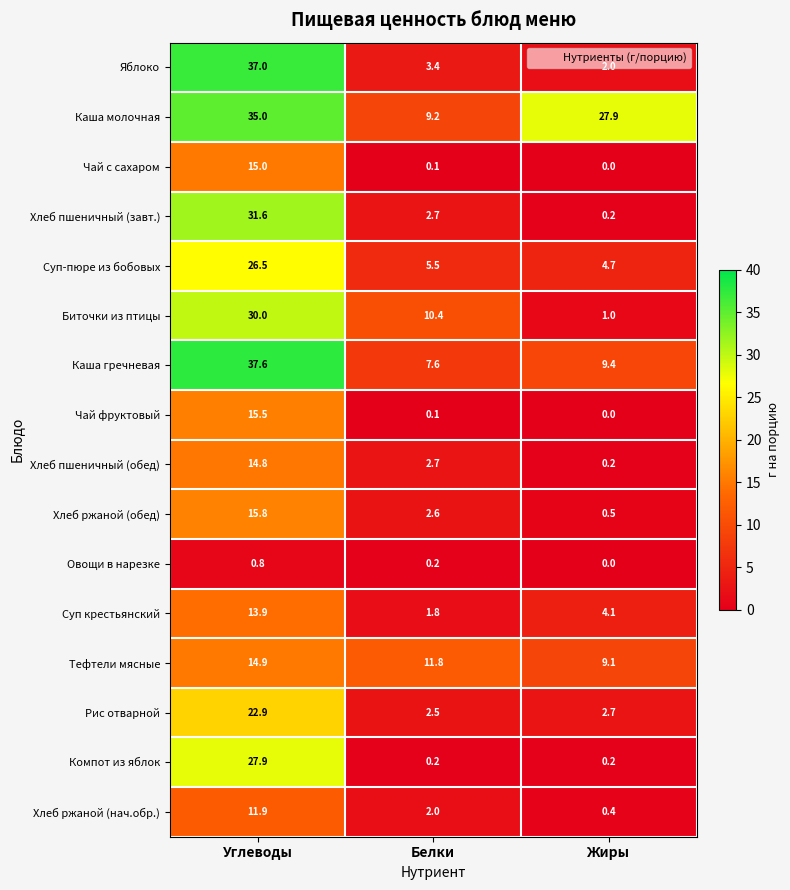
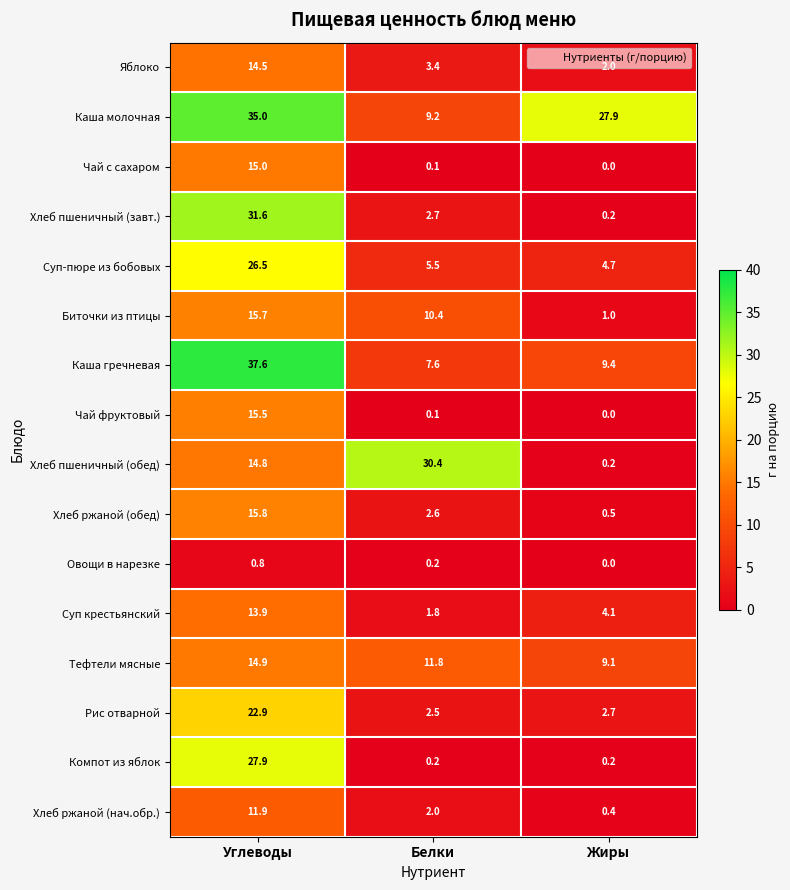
  {
    "Яблоко": {
-     "Углеводы": 37.0,
+     "Углеводы": 14.5,
      "Белки": 3.4
    },
    "Каша молочная": {
      "Углеводы": 35.0,
      "Белки": 9.2,
      "Жиры": 27.9
    },
    "Чай с сахаром": {
      "Углеводы": 15.0,
      "Белки": 0.1,
      "Жиры": 0.0
    },
    "Хлеб пшеничный (завт.)": {
      "Углеводы": 31.6,
      "Белки": 2.7,
      "Жиры": 0.2
    },
    "Суп-пюре из бобовых": {
      "Углеводы": 26.5,
      "Белки": 5.5,
      "Жиры": 4.7
    },
    "Биточки из птицы": {
-     "Углеводы": 30.0,
+     "Углеводы": 15.7,
      "Белки": 10.4,
      "Жиры": 1.0
    },
    "Каша гречневая": {
      "Углеводы": 37.6,
      "Белки": 7.6,
      "Жиры": 9.4
    },
    "Чай фруктовый": {
      "Углеводы": 15.5,
      "Белки": 0.1,
      "Жиры": 0.0
    },
    "Хлеб пшеничный (обед)": {
      "Углеводы": 14.8,
-     "Белки": 2.7,
+     "Белки": 30.4,
      "Жиры": 0.2
    },
    "Хлеб ржаной (обед)": {
      "Углеводы": 15.8,
      "Белки": 2.6,
      "Жиры": 0.5
    },
    "Овощи в нарезке": {
      "Углеводы": 0.8,
      "Белки": 0.2,
      "Жиры": 0.0
    },
    "Суп крестьянский": {
      "Углеводы": 13.9,
      "Белки": 1.8,
      "Жиры": 4.1
    },
    "Тефтели мясные": {
      "Углеводы": 14.9,
      "Белки": 11.8,
      "Жиры": 9.1
    },
    "Рис отварной": {
      "Углеводы": 22.9,
      "Белки": 2.5,
      "Жиры": 2.7
    },
    "Компот из яблок": {
      "Углеводы": 27.9,
      "Белки": 0.2,
      "Жиры": 0.2
    },
    "Хлеб ржаной (нач.обр.)": {
      "Углеводы": 11.9,
      "Белки": 2.0,
      "Жиры": 0.4
    }
  }
